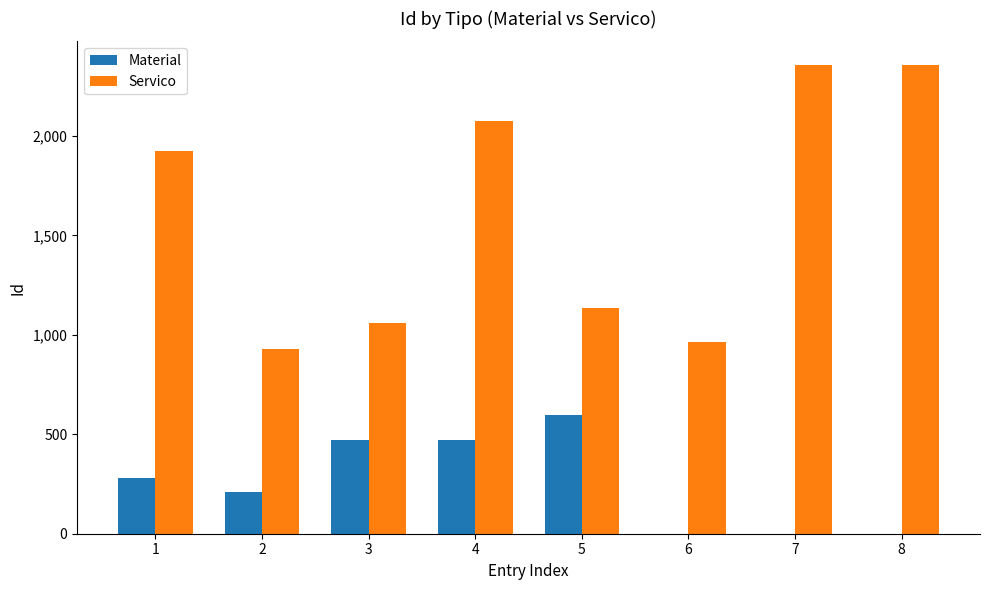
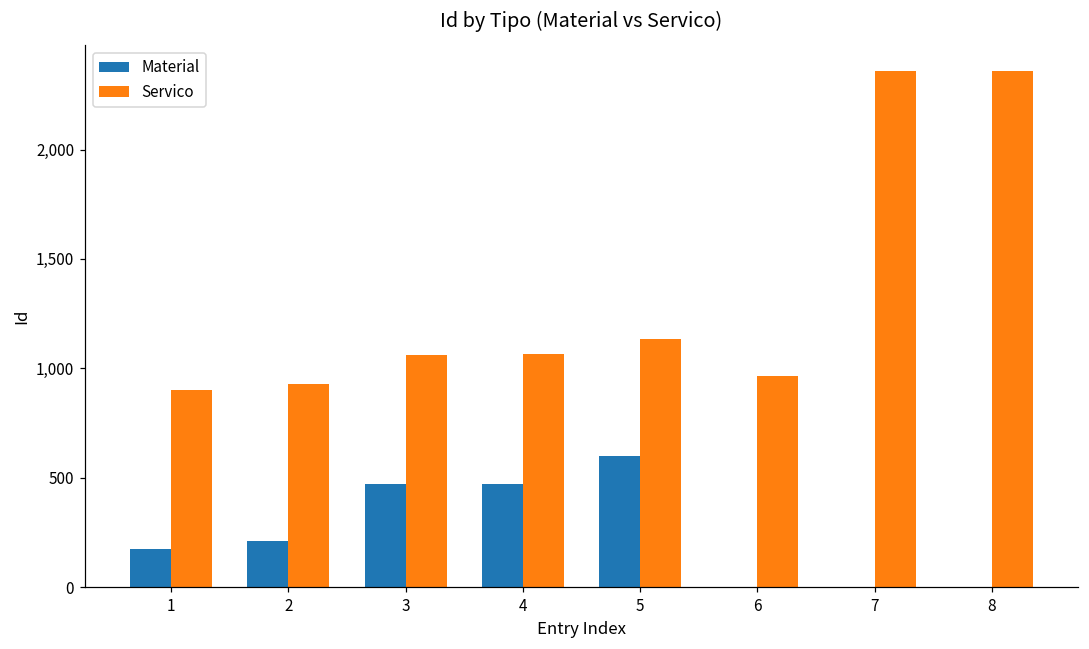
  {
    "Material": {
-     "1": "280",
+     "1": "170",
      "2": "210",
      "3": "470",
      "4": "470",
      "5": "600",
      "6": "0",
      "7": "0",
      "8": "0"
    },
    "Servico": {
-     "1": "1,930",
+     "1": "900",
      "2": "930",
      "3": "1,060",
-     "4": "2,080",
+     "4": "1,070",
      "5": "1,140",
      "6": "960",
      "7": "2,360",
      "8": "2,360"
    }
  }
